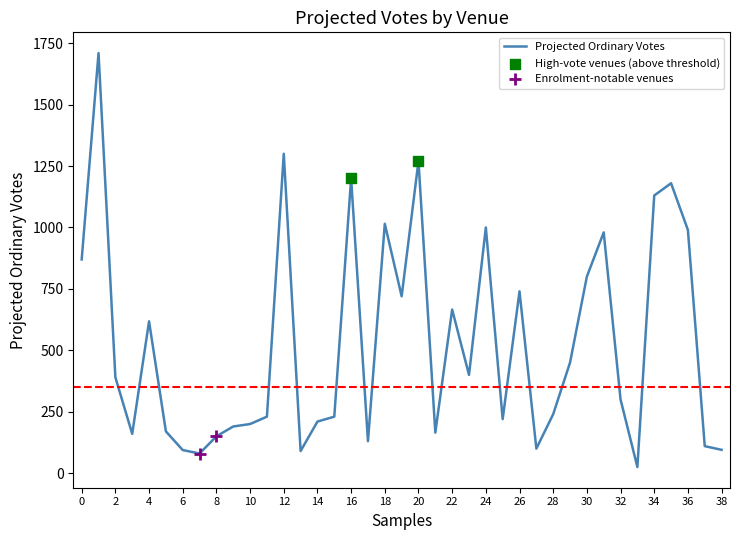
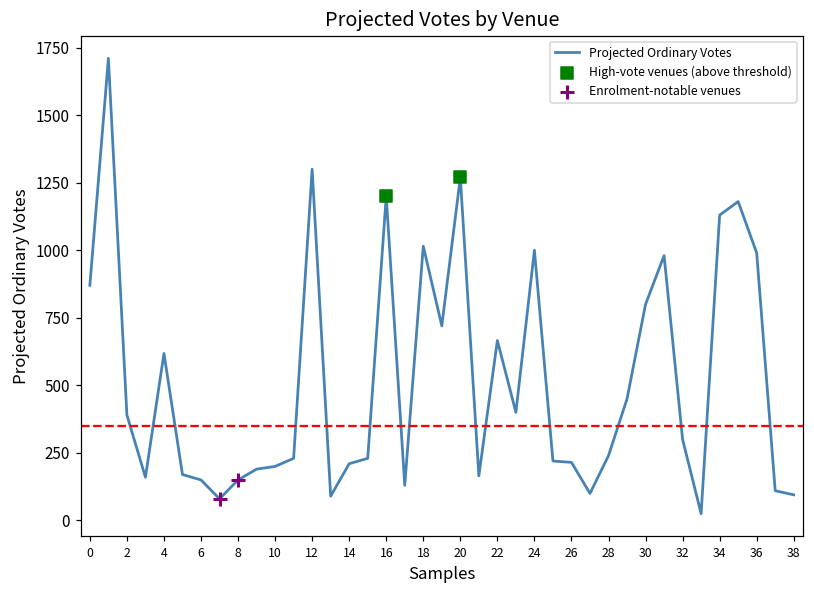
  {
    "Projected Ordinary Votes": {
      "0": 870,
      "2": 390,
      "4": 620,
-     "6": 90,
+     "6": 150,
      "10": 200,
      "12": 1300,
      "14": 210,
      "18": 1020,
      "22": 670,
      "24": 1000,
-     "26": 740,
+     "26": 220,
      "28": 240,
      "30": 800,
      "32": 300,
      "34": 1130,
      "36": 990,
      "38": 100
    }
  }
